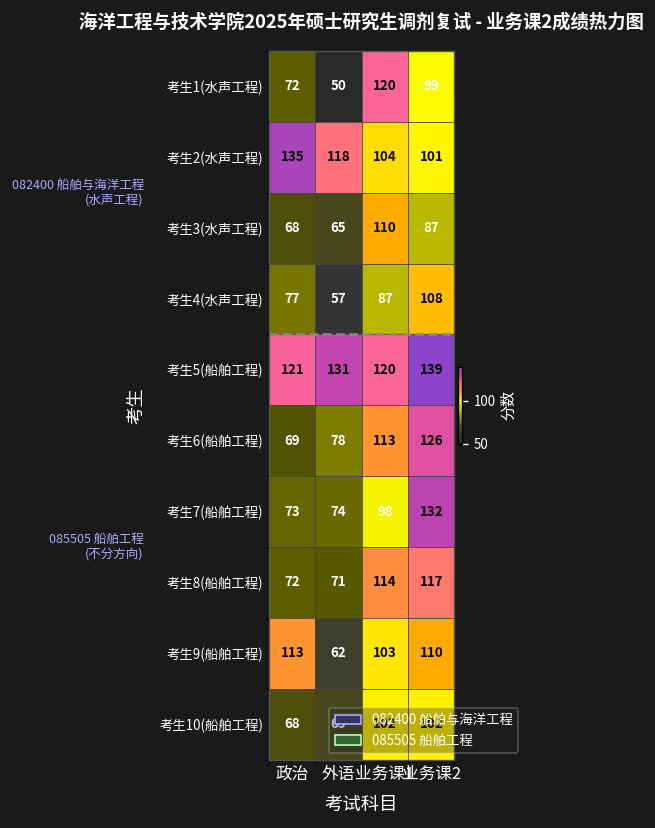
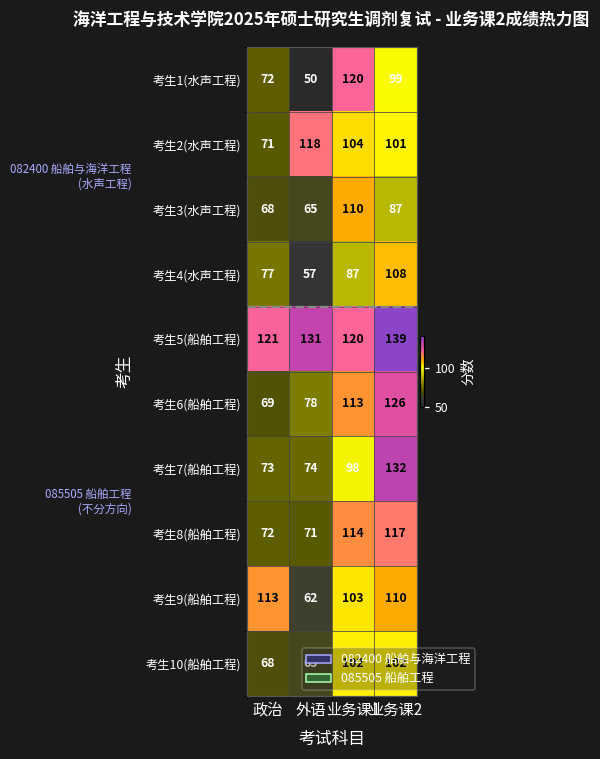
  {
    "考生1(水声工程)": {
      "政治": 72,
      "外语": 50
    },
    "考生2(水声工程)": {
-     "政治": 135,
+     "政治": 71,
      "外语": 118
    },
    "考生3(水声工程)": {
      "政治": 68,
      "外语": 65
    },
    "考生4(水声工程)": {
      "政治": 77,
      "外语": 57
    },
    "考生5(船舶工程)": {
      "政治": 121,
      "外语": 131
    },
    "考生6(船舶工程)": {
      "政治": 69,
      "外语": 78
    },
    "考生7(船舶工程)": {
      "政治": 73,
      "外语": 74
    },
    "考生8(船舶工程)": {
      "政治": 72,
      "外语": 71
    },
    "考生9(船舶工程)": {
      "政治": 113,
      "外语": 62
    },
    "考生10(船舶工程)": {
      "政治": 68
    }
  }
